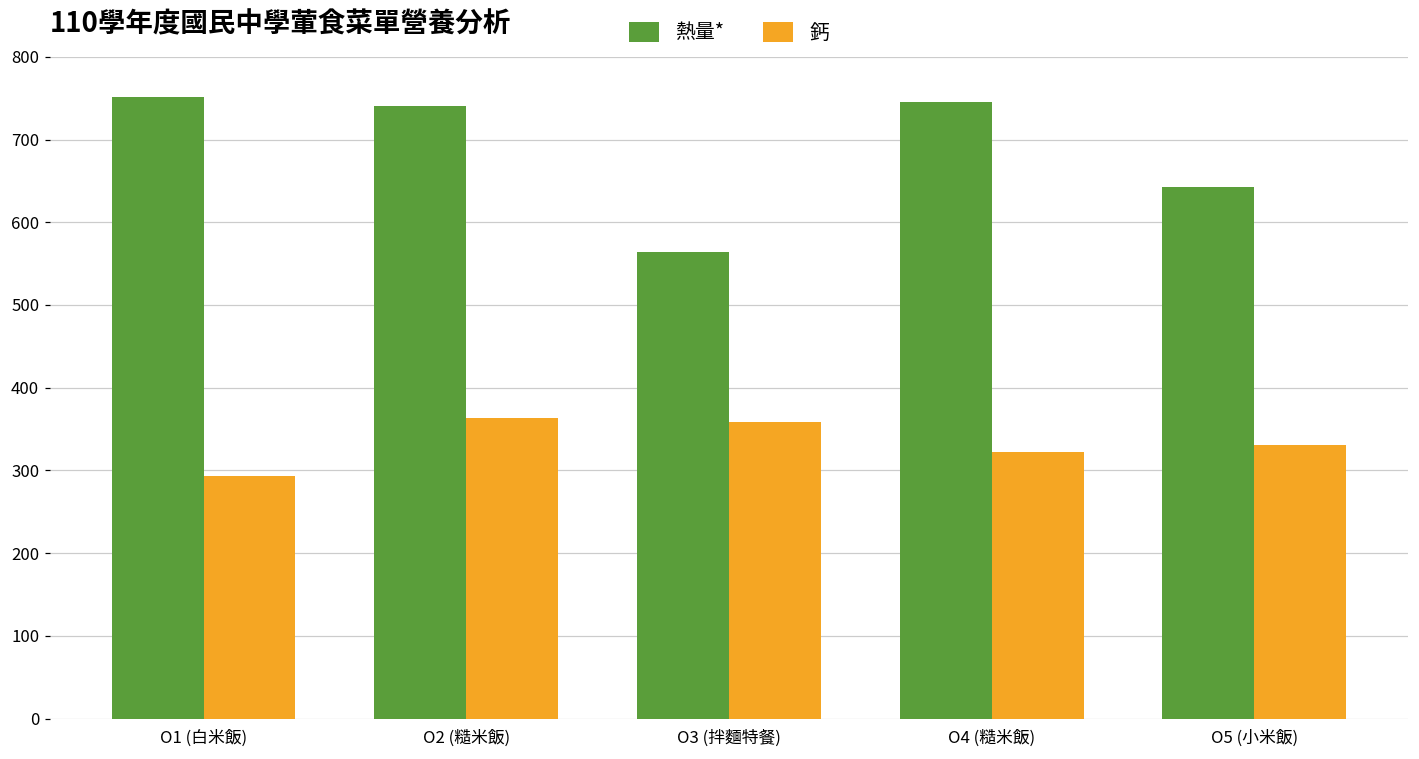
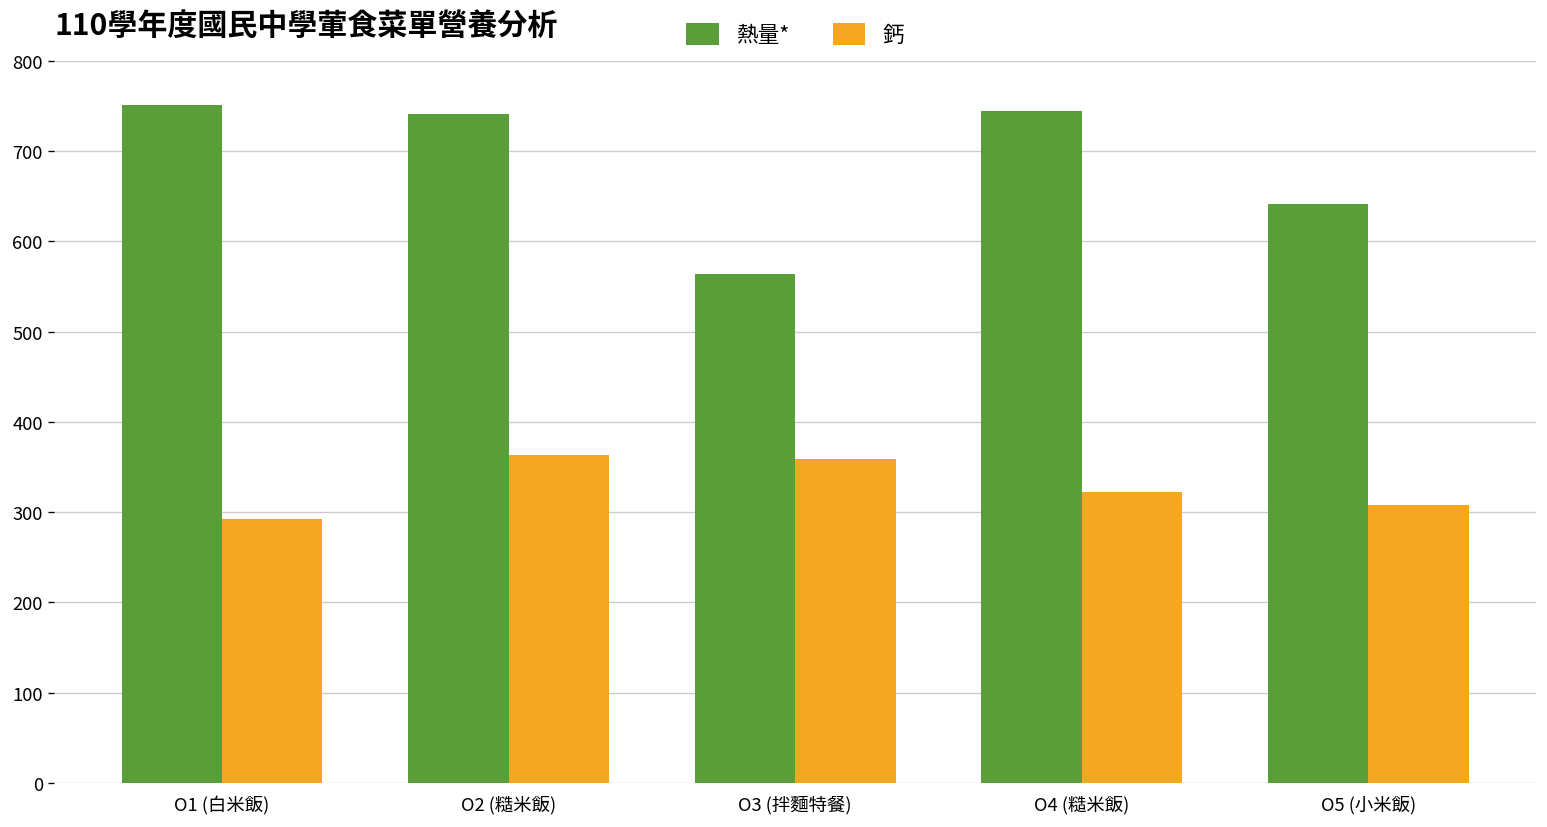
  {
    "熱量*": {
      "O1 (白米飯)": 750,
      "O2 (糙米飯)": 740,
      "O3 (拌麵特餐)": 560,
      "O4 (糙米飯)": 750,
      "O5 (小米飯)": 640
    },
    "鈣": {
      "O1 (白米飯)": 290,
      "O2 (糙米飯)": 360,
      "O3 (拌麵特餐)": 360,
      "O4 (糙米飯)": 320,
-     "O5 (小米飯)": 330
+     "O5 (小米飯)": 310
    }
  }
